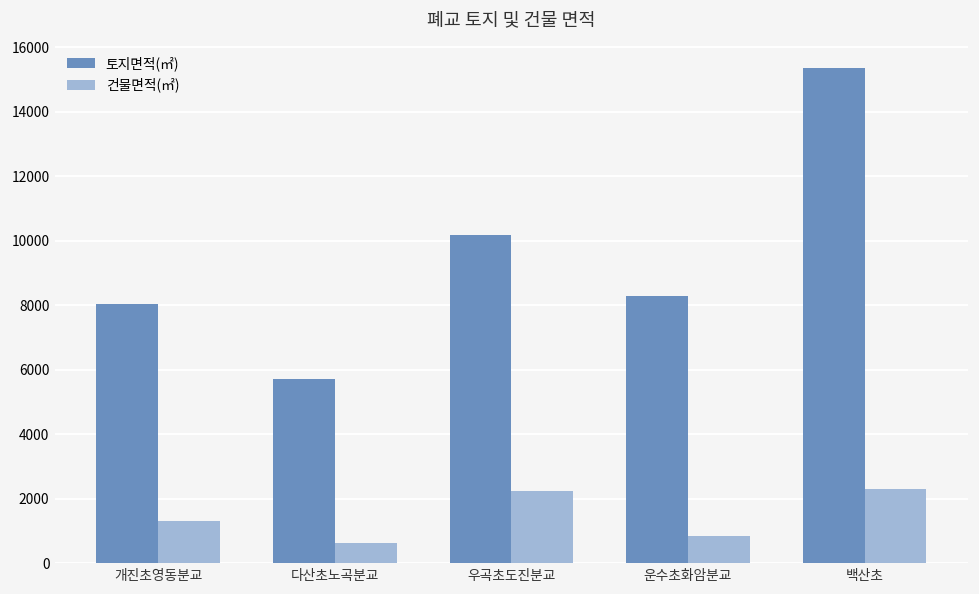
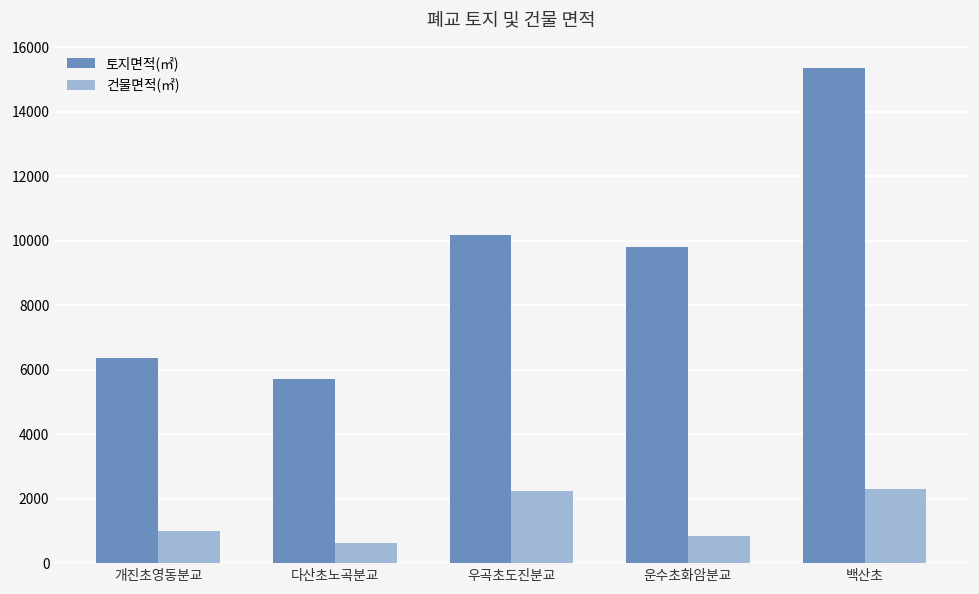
  {
    "토지면적(㎡)": {
-     "개진초영동분교": 8000,
+     "개진초영동분교": 6400,
      "다산초노곡분교": 5700,
      "우곡초도진분교": 10200,
-     "운수초화암분교": 8300,
+     "운수초화암분교": 9800,
      "백산초": 15300
    },
    "건물면적(㎡)": {
-     "개진초영동분교": 1300,
+     "개진초영동분교": 1000,
      "다산초노곡분교": 600,
      "우곡초도진분교": 2200,
      "운수초화암분교": 900,
      "백산초": 2300
    }
  }
